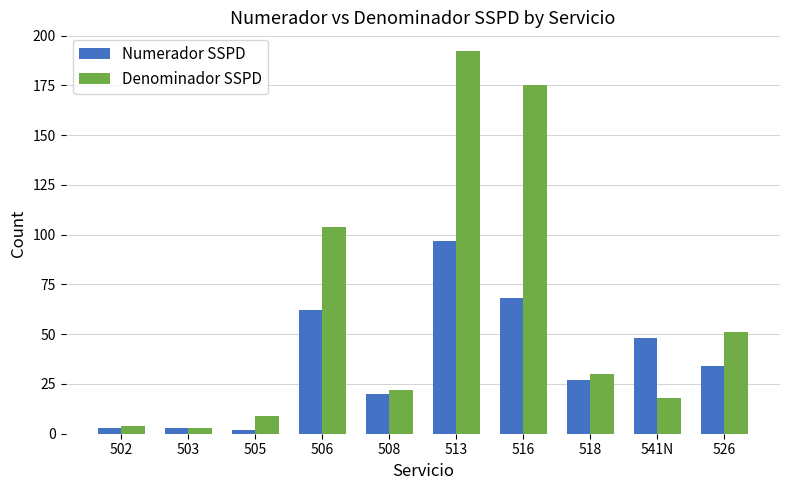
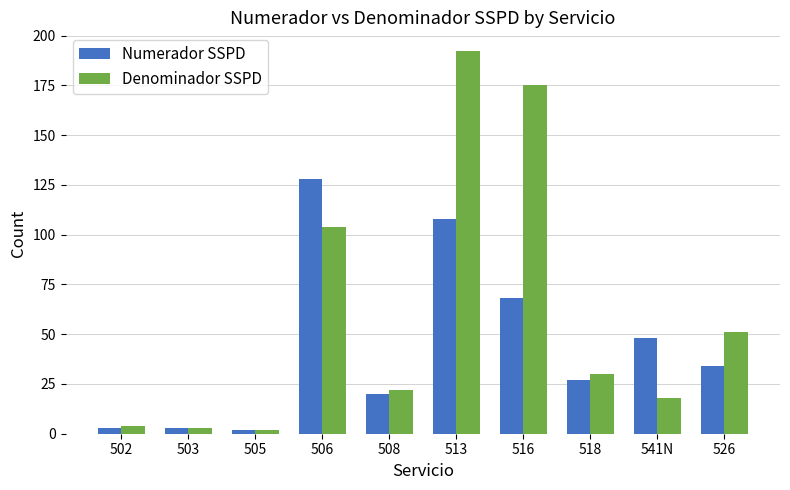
  {
    "Numerador SSPD": {
      "502": 3,
      "503": 3,
      "505": 2,
-     "506": 62,
+     "506": 128,
      "508": 20,
-     "513": 97,
+     "513": 108,
      "516": 68,
      "518": 27,
      "541N": 48,
      "526": 34
    },
    "Denominador SSPD": {
      "502": 4,
      "503": 3,
-     "505": 9,
+     "505": 2,
      "506": 104,
      "508": 22,
      "513": 192,
      "516": 175,
      "518": 30,
      "541N": 18,
      "526": 51
    }
  }
